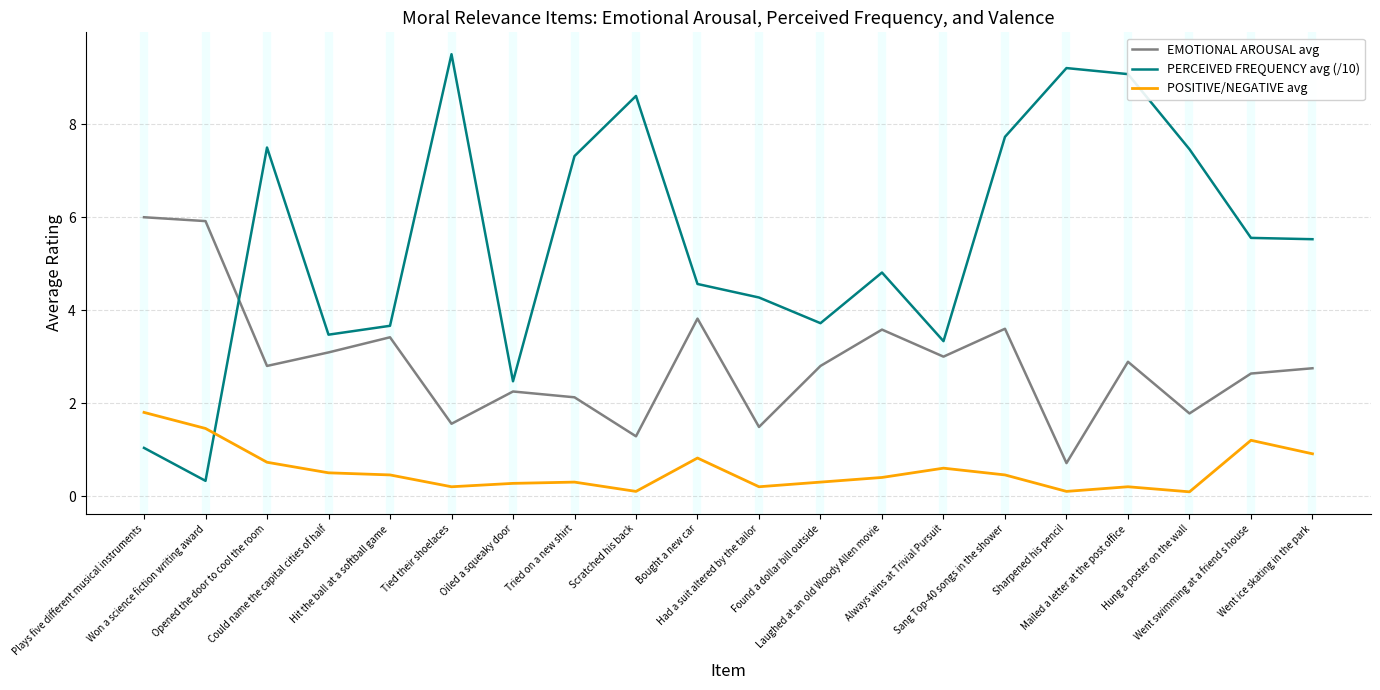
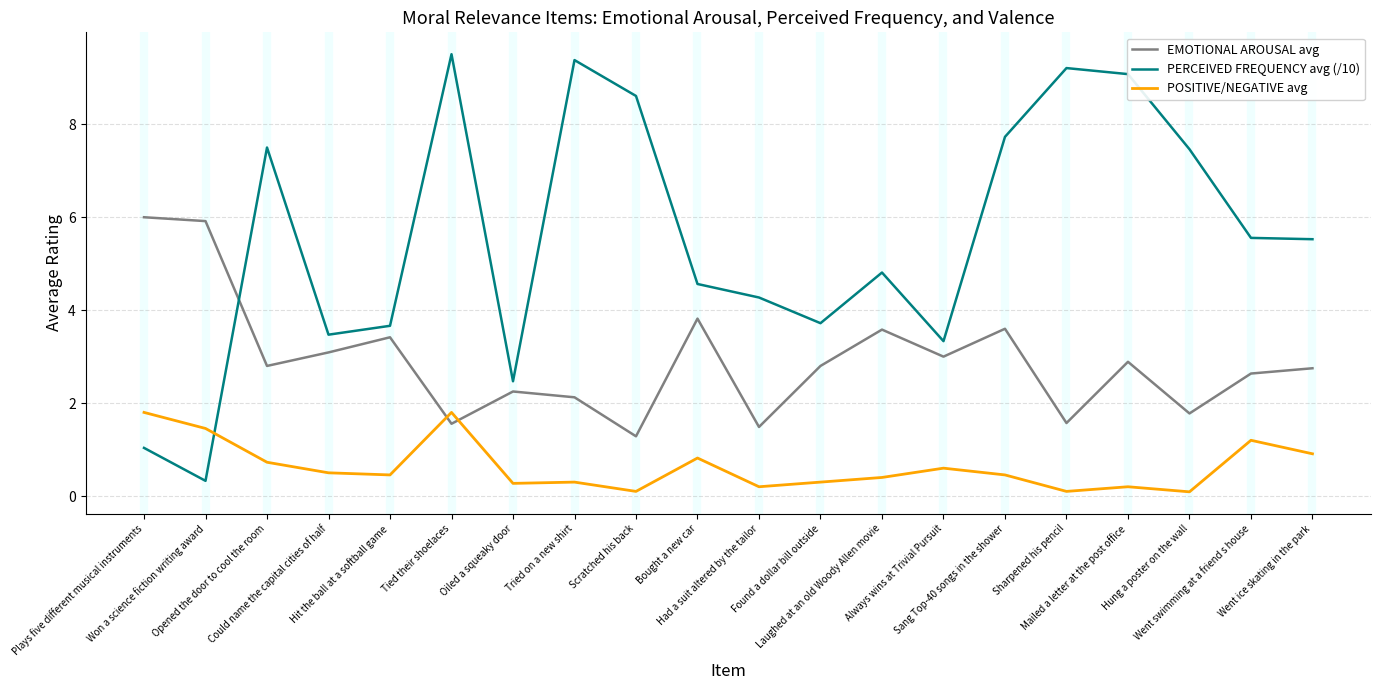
  {
    "EMOTIONAL AROUSAL avg": {
      "Plays five different musical instruments": 6.0,
      "Won a science fiction writing award": 5.9,
      "Opened the door to cool the room": 2.8,
      "Could name the capital cities of half": 3.1,
      "Hit the ball at a softball game": 3.4,
      "Tied their shoelaces": 1.6,
      "Oiled a squeaky door": 2.3,
      "Tried on a new shirt": 2.1,
      "Scratched his back": 1.3,
      "Bought a new car": 3.8,
      "Had a suit altered by the tailor": 1.5,
      "Found a dollar bill outside": 2.8,
      "Laughed at an old Woody Allen movie": 3.6,
      "Always wins at Trivial Pursuit": 3.0,
      "Sang Top-40 songs in the shower": 3.6,
-     "Sharpened his pencil": 0.7,
+     "Sharpened his pencil": 1.6,
      "Mailed a letter at the post office": 2.9,
      "Hung a poster on the wall": 1.8,
      "Went swimming at a friend s house": 2.6,
      "Went ice skating in the park": 2.8
    },
    "PERCEIVED FREQUENCY avg (/10)": {
      "Plays five different musical instruments": 1.0,
      "Won a science fiction writing award": 0.3,
      "Opened the door to cool the room": 7.5,
      "Could name the capital cities of half": 3.5,
      "Hit the ball at a softball game": 3.7,
      "Tied their shoelaces": 9.5,
      "Oiled a squeaky door": 2.5,
-     "Tried on a new shirt": 7.3,
+     "Tried on a new shirt": 9.4,
      "Scratched his back": 8.6,
      "Bought a new car": 4.6,
      "Had a suit altered by the tailor": 4.3,
      "Found a dollar bill outside": 3.7,
      "Laughed at an old Woody Allen movie": 4.8,
      "Always wins at Trivial Pursuit": 3.3,
      "Sang Top-40 songs in the shower": 7.7,
      "Sharpened his pencil": 9.2,
      "Hung a poster on the wall": 7.5,
      "Went swimming at a friend s house": 5.6,
      "Went ice skating in the park": 5.5
    },
    "POSITIVE/NEGATIVE avg": {
      "Plays five different musical instruments": 1.8,
      "Won a science fiction writing award": 1.5,
      "Opened the door to cool the room": 0.7,
      "Could name the capital cities of half": 0.5,
      "Hit the ball at a softball game": 0.5,
-     "Tied their shoelaces": 0.2,
+     "Tied their shoelaces": 1.8,
      "Oiled a squeaky door": 0.3,
      "Tried on a new shirt": 0.3,
      "Scratched his back": 0.1,
      "Bought a new car": 0.8,
      "Had a suit altered by the tailor": 0.2,
      "Found a dollar bill outside": 0.3,
      "Laughed at an old Woody Allen movie": 0.4,
      "Always wins at Trivial Pursuit": 0.6,
      "Sang Top-40 songs in the shower": 0.5,
      "Sharpened his pencil": 0.1,
      "Mailed a letter at the post office": 0.2,
      "Hung a poster on the wall": 0.1,
      "Went swimming at a friend s house": 1.2,
      "Went ice skating in the park": 0.9
    }
  }
